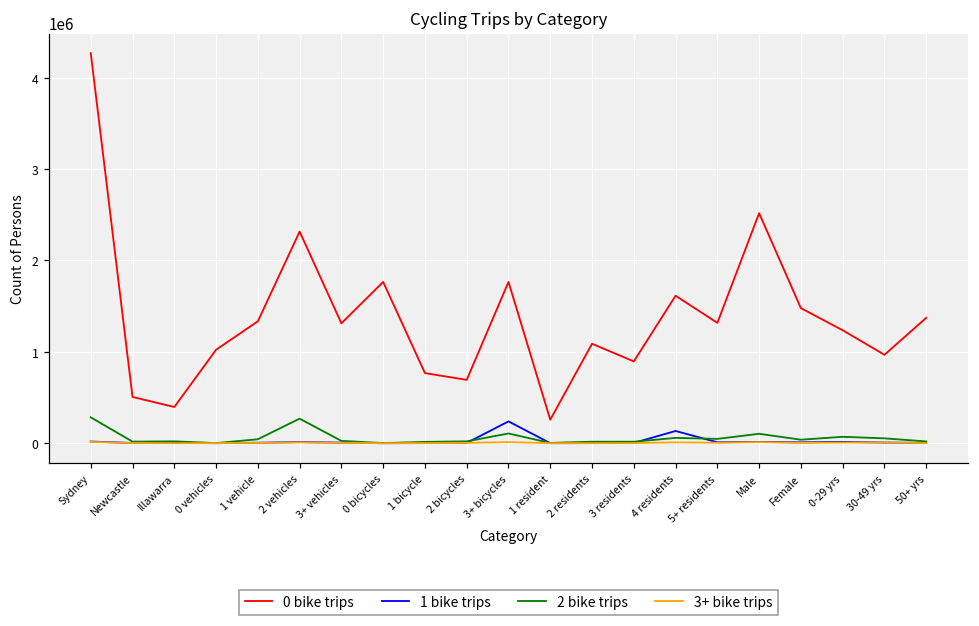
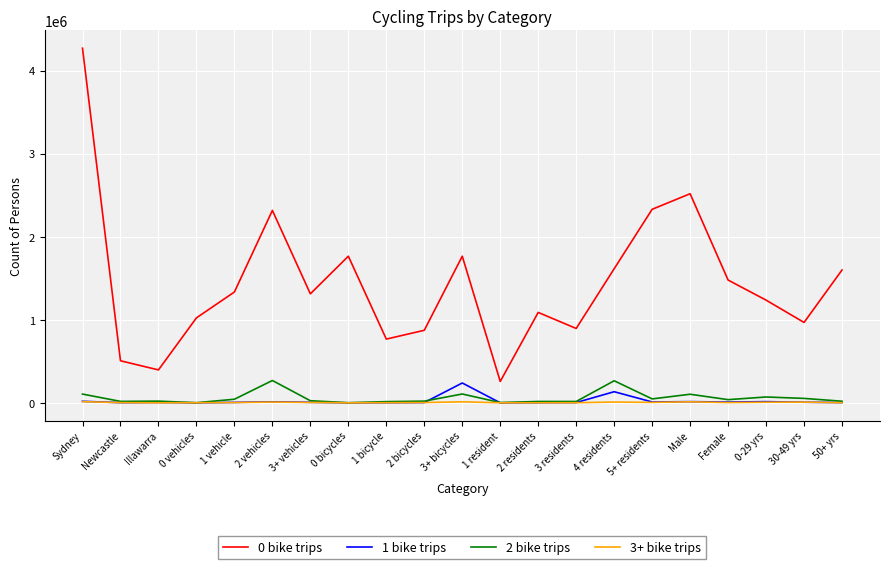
  {
    "0 bike trips": {
      "Sydney": 4300000,
      "Newcastle": 500000,
      "Illawarra": 400000,
      "0 vehicles": 1000000,
      "1 vehicle": 1300000,
      "2 vehicles": 2300000,
      "3+ vehicles": 1300000,
      "0 bicycles": 1800000,
      "1 bicycle": 800000,
-     "2 bicycles": 700000,
+     "2 bicycles": 900000,
      "3+ bicycles": 1800000,
      "1 resident": 300000,
      "2 residents": 1100000,
      "3 residents": 900000,
      "4 residents": 1600000,
-     "5+ residents": 1300000,
+     "5+ residents": 2300000,
      "Male": 2500000,
      "Female": 1500000,
      "0-29 yrs": 1200000,
      "30-49 yrs": 1000000,
-     "50+ yrs": 1400000
+     "50+ yrs": 1600000
    },
    "1 bike trips": {
      "3+ bicycles": 200000,
      "4 residents": 100000
    },
    "2 bike trips": {
-     "Sydney": 300000,
+     "Sydney": 100000,
      "1 vehicle": 0,
      "2 vehicles": 300000,
      "3+ bicycles": 100000,
-     "4 residents": 100000,
+     "4 residents": 300000,
      "5+ residents": 0,
      "Male": 100000,
      "0-29 yrs": 100000,
      "30-49 yrs": 100000
    },
    "3+ bike trips": {
      "3+ bicycles": 0,
      "4 residents": 0
    }
  }
